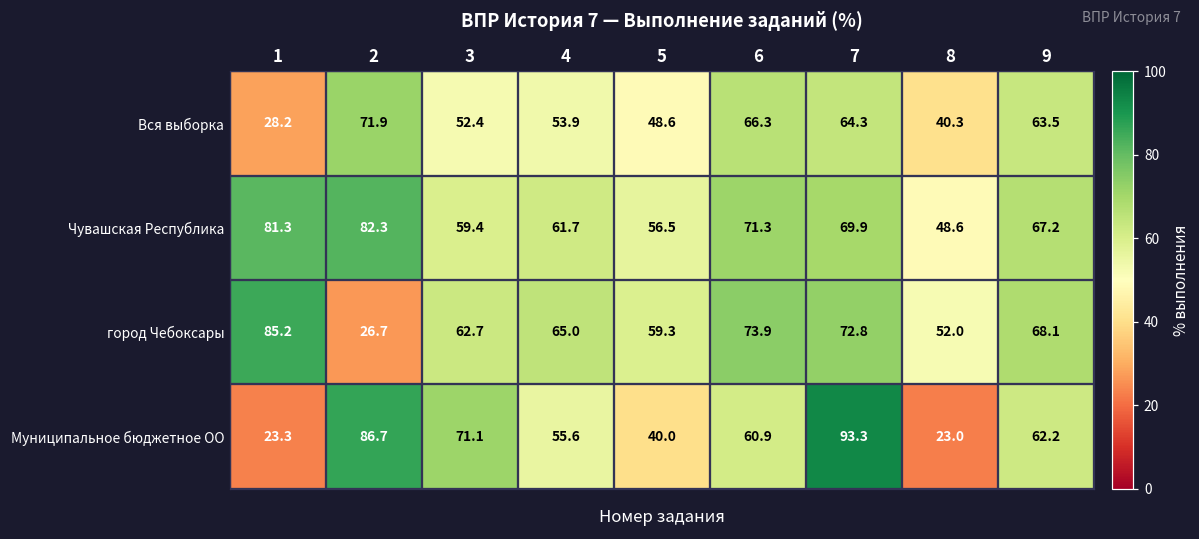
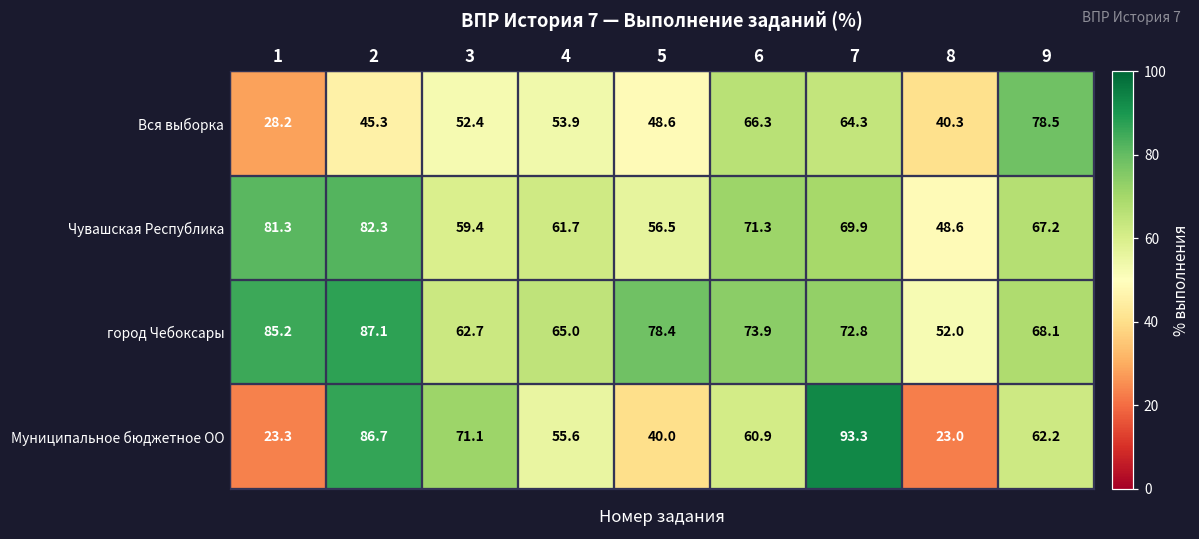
  {
    "Вся выборка": {
      "1": 28.2,
-     "2": 71.9,
+     "2": 45.3,
      "3": 52.4,
      "4": 53.9,
      "5": 48.6,
      "6": 66.3,
      "7": 64.3,
      "8": 40.3,
-     "9": 63.5
+     "9": 78.5
    },
    "Чувашская Республика": {
      "1": 81.3,
      "2": 82.3,
      "3": 59.4,
      "4": 61.7,
      "5": 56.5,
      "6": 71.3,
      "7": 69.9,
      "8": 48.6,
      "9": 67.2
    },
    "город Чебоксары": {
      "1": 85.2,
-     "2": 26.7,
+     "2": 87.1,
      "3": 62.7,
      "4": 65.0,
-     "5": 59.3,
+     "5": 78.4,
      "6": 73.9,
      "7": 72.8,
      "8": 52.0,
      "9": 68.1
    },
    "Муниципальное бюджетное ОО": {
      "1": 23.3,
      "2": 86.7,
      "3": 71.1,
      "4": 55.6,
      "5": 40.0,
      "6": 60.9,
      "7": 93.3,
      "8": 23.0,
      "9": 62.2
    }
  }
